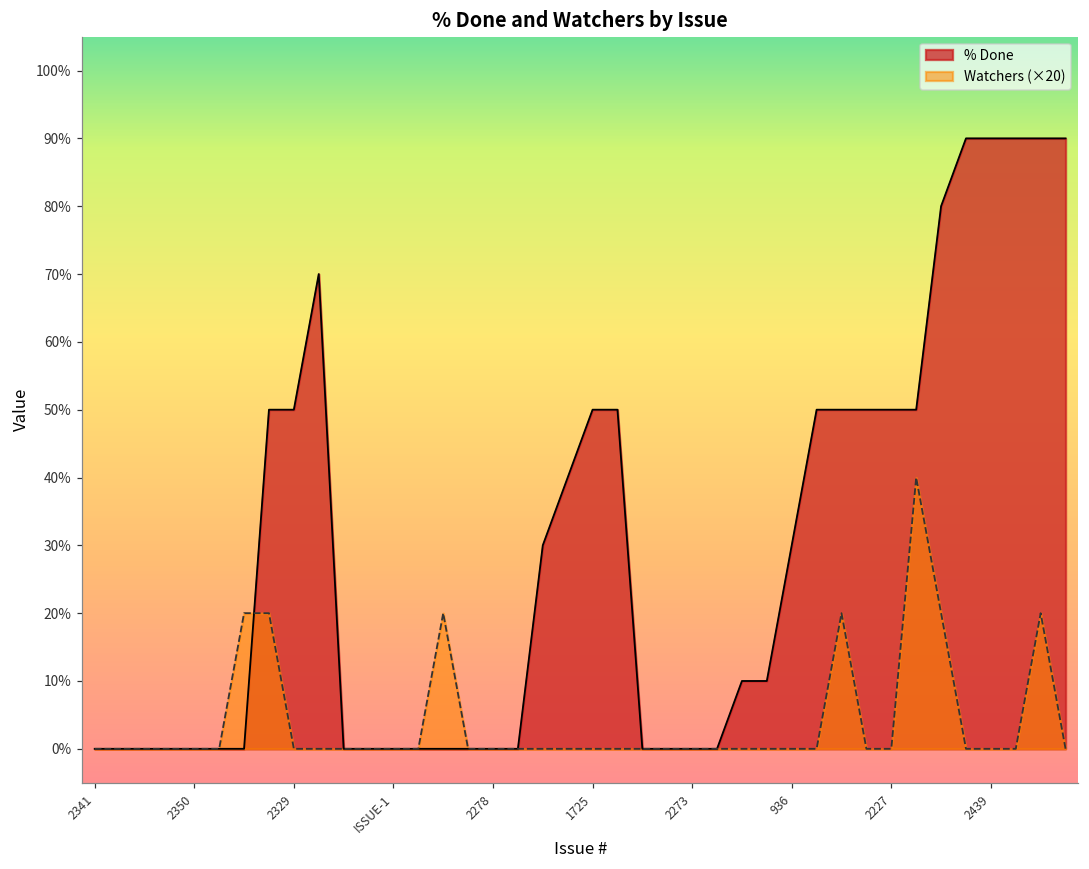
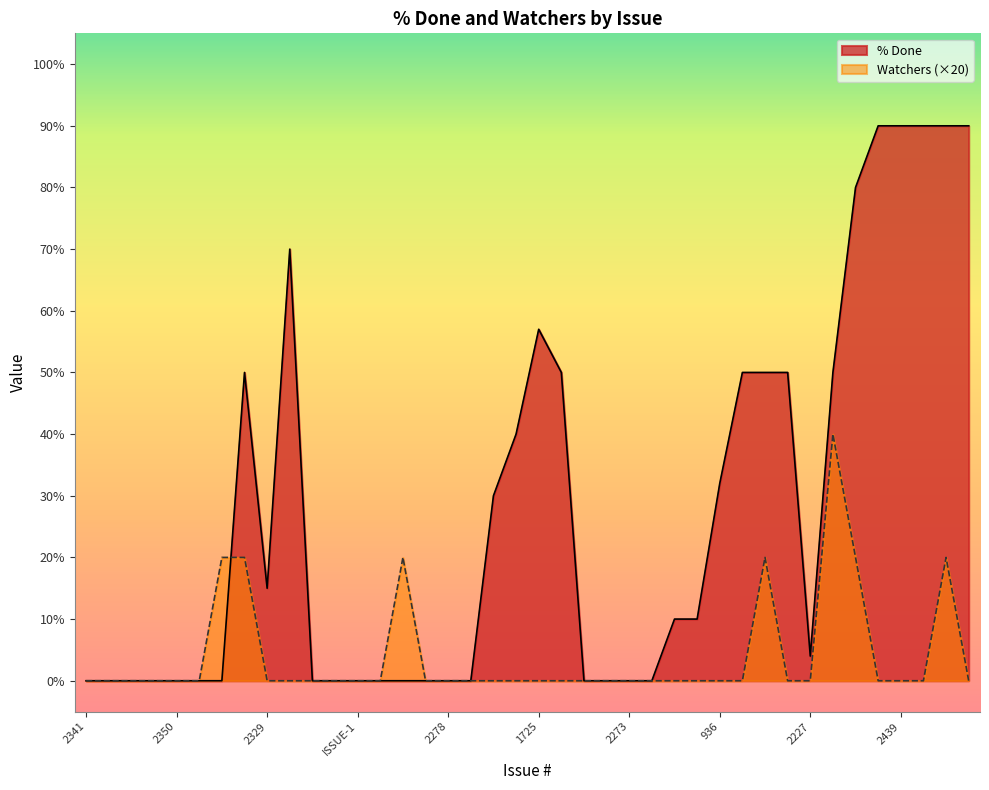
  {
    "% Done": {
-     "2329": "50%",
-     "1725": "50%",
-     "936": "30%",
-     "2227": "50%",
+     "2329": "15%",
+     "1725": "57%",
+     "936": "32%",
+     "2227": "4%",
      "2439": "90%"
    },
    "Watchers (×20)": {
      "2329": "0%",
      "1725": "0%",
      "936": "0%",
      "2227": "0%",
      "2439": "0%"
    }
  }
